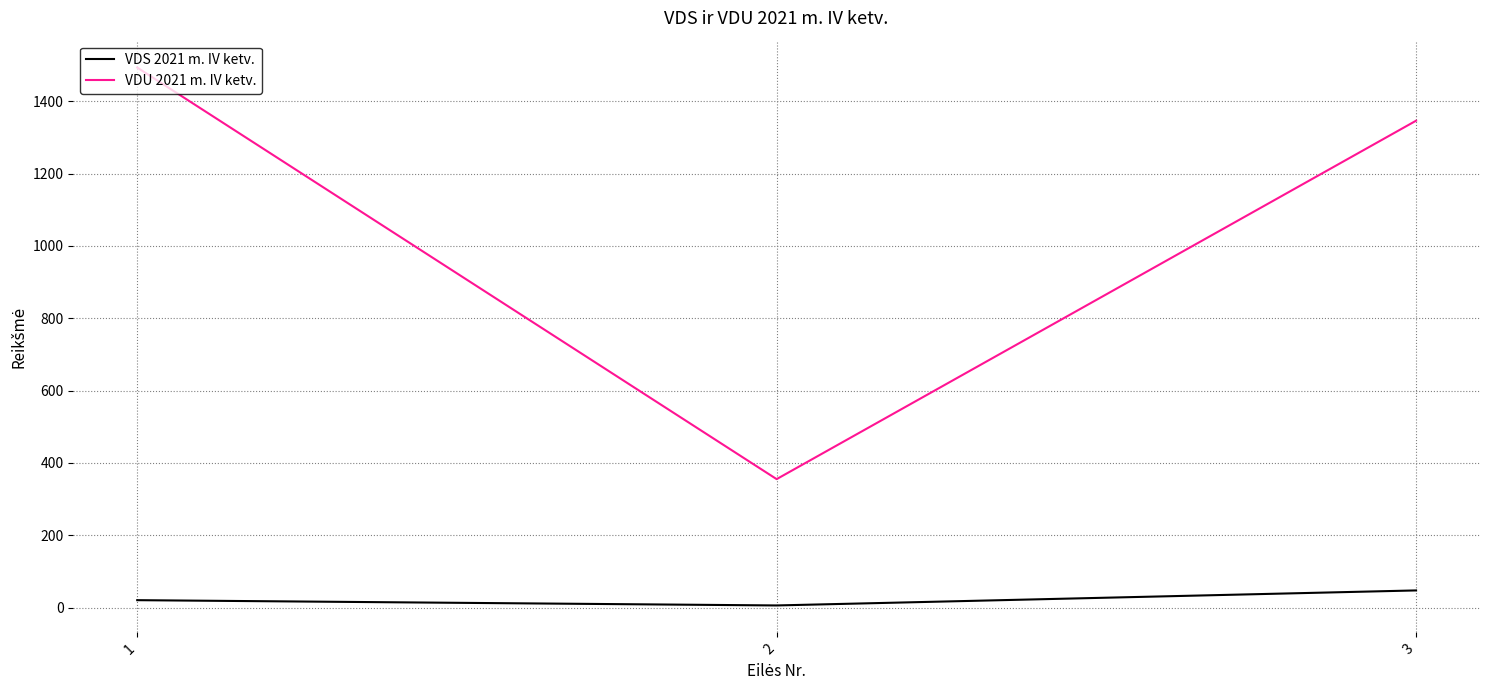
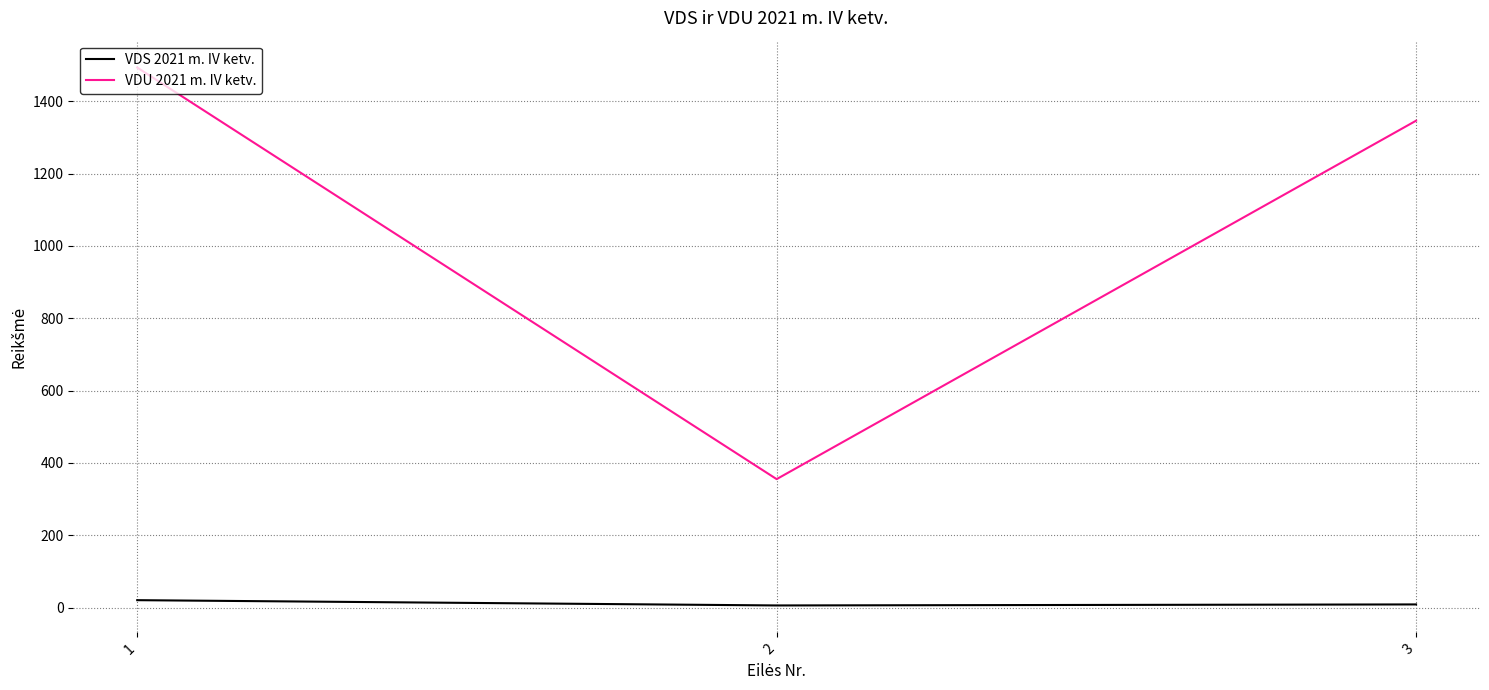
  {
    "VDS 2021 m. IV ketv.": {
      "1": 20,
      "2": 10,
-     "3": 50
+     "3": 10
    },
    "VDU 2021 m. IV ketv.": {
      "2": 360,
      "3": 1350
    }
  }
